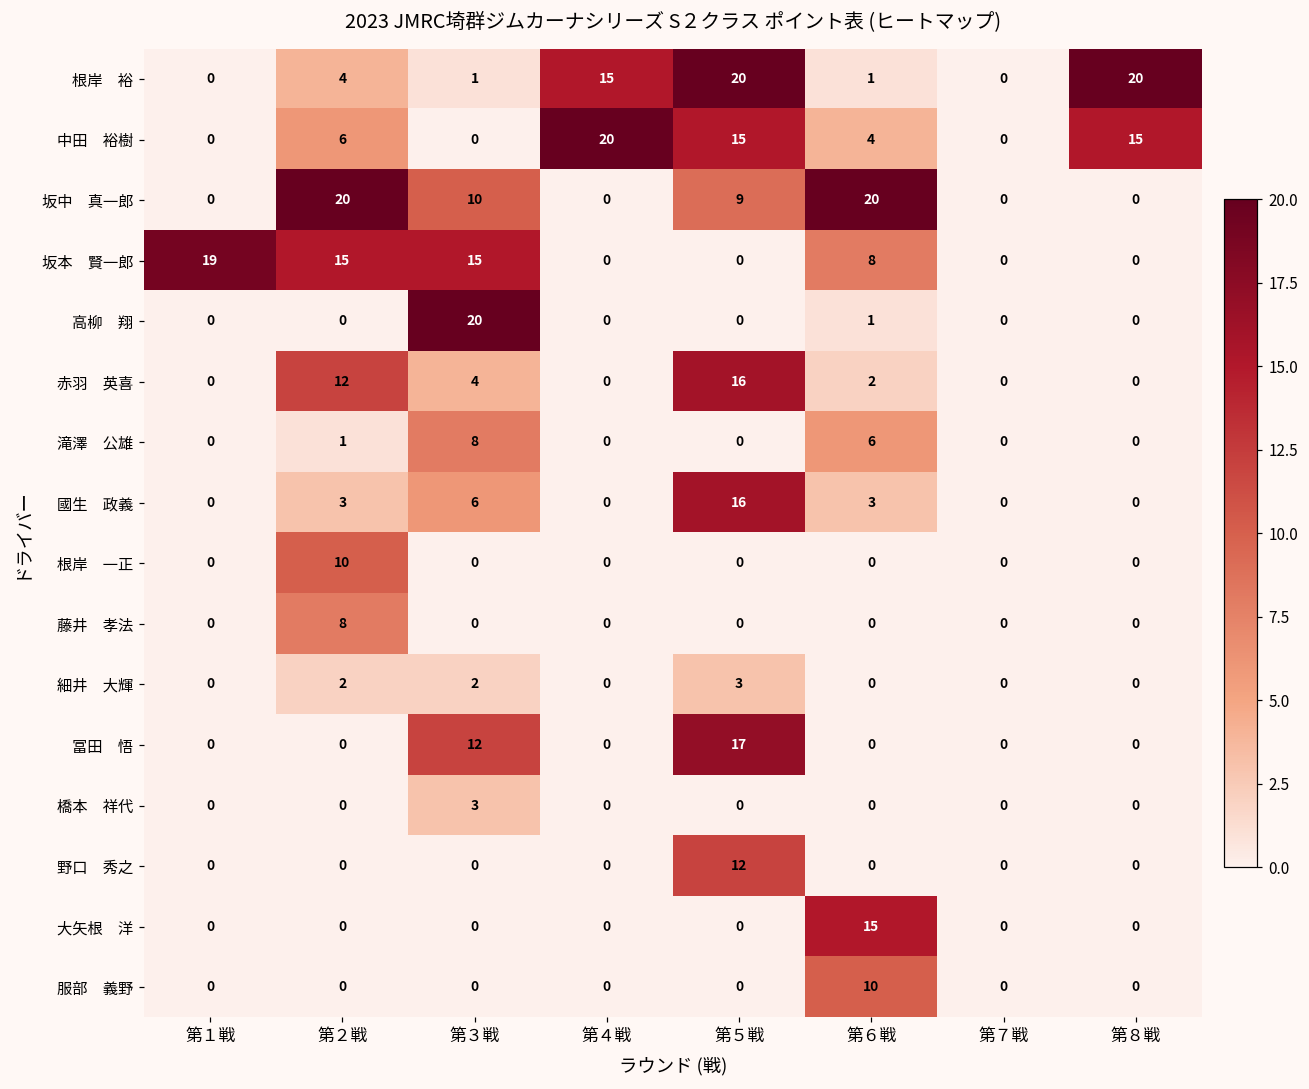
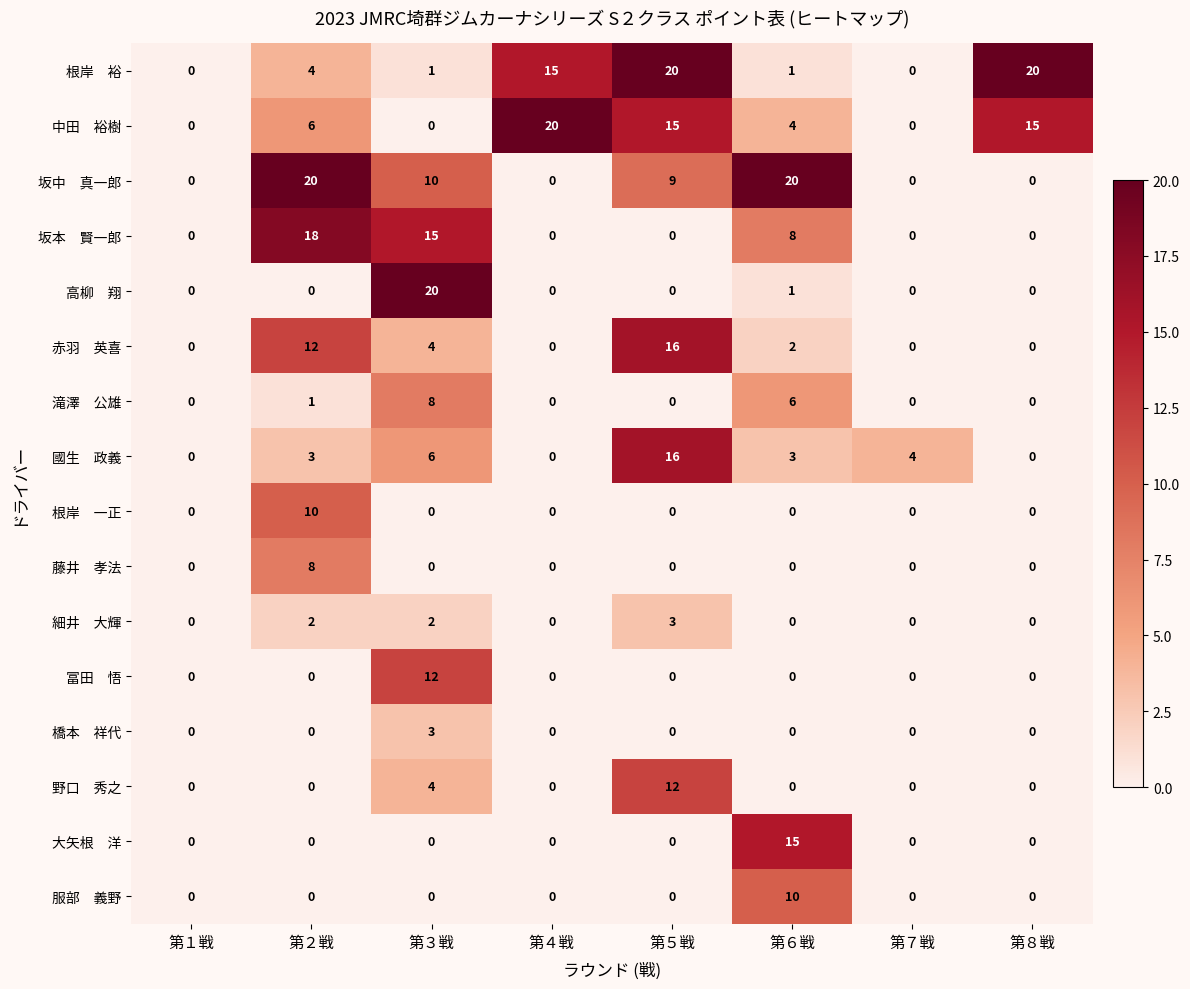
  {
    "根岸 裕": {
      "第１戦": 0,
      "第２戦": 4,
      "第３戦": 1,
      "第４戦": 15,
      "第５戦": 20,
      "第６戦": 1,
      "第７戦": 0,
      "第８戦": 20
    },
    "中田 裕樹": {
      "第１戦": 0,
      "第２戦": 6,
      "第３戦": 0,
      "第４戦": 20,
      "第５戦": 15,
      "第６戦": 4,
      "第７戦": 0,
      "第８戦": 15
    },
    "坂中 真一郎": {
      "第１戦": 0,
      "第２戦": 20,
      "第３戦": 10,
      "第４戦": 0,
      "第５戦": 9,
      "第６戦": 20,
      "第７戦": 0,
      "第８戦": 0
    },
    "坂本 賢一郎": {
-     "第１戦": 19,
-     "第２戦": 15,
+     "第１戦": 0,
+     "第２戦": 18,
      "第３戦": 15,
      "第４戦": 0,
      "第５戦": 0,
      "第６戦": 8,
      "第７戦": 0,
      "第８戦": 0
    },
    "高柳 翔": {
      "第１戦": 0,
      "第２戦": 0,
      "第３戦": 20,
      "第４戦": 0,
      "第５戦": 0,
      "第６戦": 1,
      "第７戦": 0,
      "第８戦": 0
    },
    "赤羽 英喜": {
      "第１戦": 0,
      "第２戦": 12,
      "第３戦": 4,
      "第４戦": 0,
      "第５戦": 16,
      "第６戦": 2,
      "第７戦": 0,
      "第８戦": 0
    },
    "滝澤 公雄": {
      "第１戦": 0,
      "第２戦": 1,
      "第３戦": 8,
      "第４戦": 0,
      "第５戦": 0,
      "第６戦": 6,
      "第７戦": 0,
      "第８戦": 0
    },
    "國生 政義": {
      "第１戦": 0,
      "第２戦": 3,
      "第３戦": 6,
      "第４戦": 0,
      "第５戦": 16,
      "第６戦": 3,
-     "第７戦": 0,
+     "第７戦": 4,
      "第８戦": 0
    },
    "根岸 一正": {
      "第１戦": 0,
      "第２戦": 10,
      "第３戦": 0,
      "第４戦": 0,
      "第５戦": 0,
      "第６戦": 0,
      "第７戦": 0,
      "第８戦": 0
    },
    "藤井 孝法": {
      "第１戦": 0,
      "第２戦": 8,
      "第３戦": 0,
      "第４戦": 0,
      "第５戦": 0,
      "第６戦": 0,
      "第７戦": 0,
      "第８戦": 0
    },
    "細井 大輝": {
      "第１戦": 0,
      "第２戦": 2,
      "第３戦": 2,
      "第４戦": 0,
      "第５戦": 3,
      "第６戦": 0,
      "第７戦": 0,
      "第８戦": 0
    },
    "冨田 悟": {
      "第１戦": 0,
      "第２戦": 0,
      "第３戦": 12,
      "第４戦": 0,
-     "第５戦": 17,
+     "第５戦": 0,
      "第６戦": 0,
      "第７戦": 0,
      "第８戦": 0
    },
    "橋本 祥代": {
      "第１戦": 0,
      "第２戦": 0,
      "第３戦": 3,
      "第４戦": 0,
      "第５戦": 0,
      "第６戦": 0,
      "第７戦": 0,
      "第８戦": 0
    },
    "野口 秀之": {
      "第１戦": 0,
      "第２戦": 0,
-     "第３戦": 0,
+     "第３戦": 4,
      "第４戦": 0,
      "第５戦": 12,
      "第６戦": 0,
      "第７戦": 0,
      "第８戦": 0
    },
    "大矢根 洋": {
      "第１戦": 0,
      "第２戦": 0,
      "第３戦": 0,
      "第４戦": 0,
      "第５戦": 0,
      "第６戦": 15,
      "第７戦": 0,
      "第８戦": 0
    },
    "服部 義野": {
      "第１戦": 0,
      "第２戦": 0,
      "第３戦": 0,
      "第４戦": 0,
      "第５戦": 0,
      "第６戦": 10,
      "第７戦": 0,
      "第８戦": 0
    }
  }
